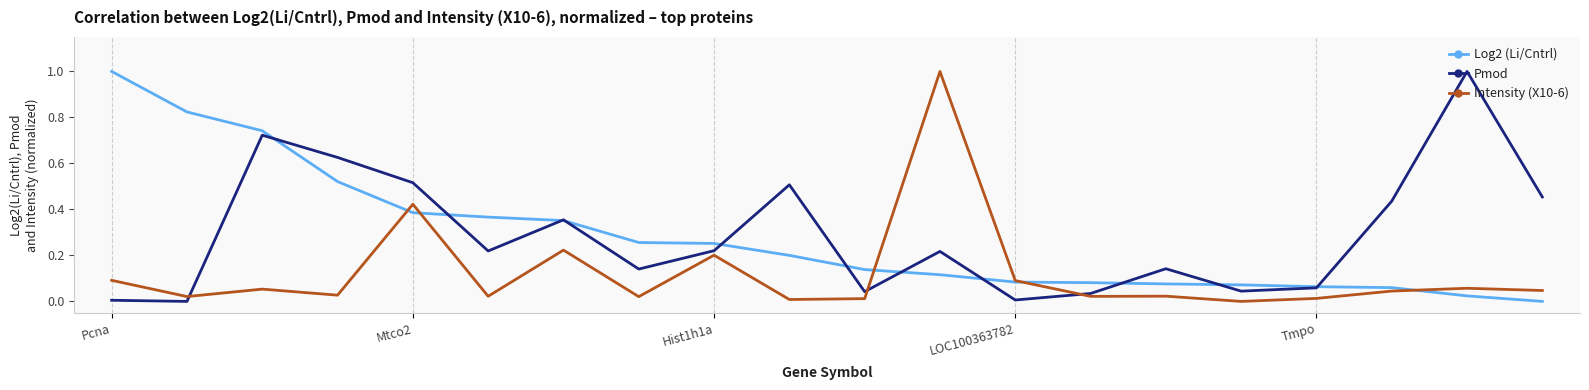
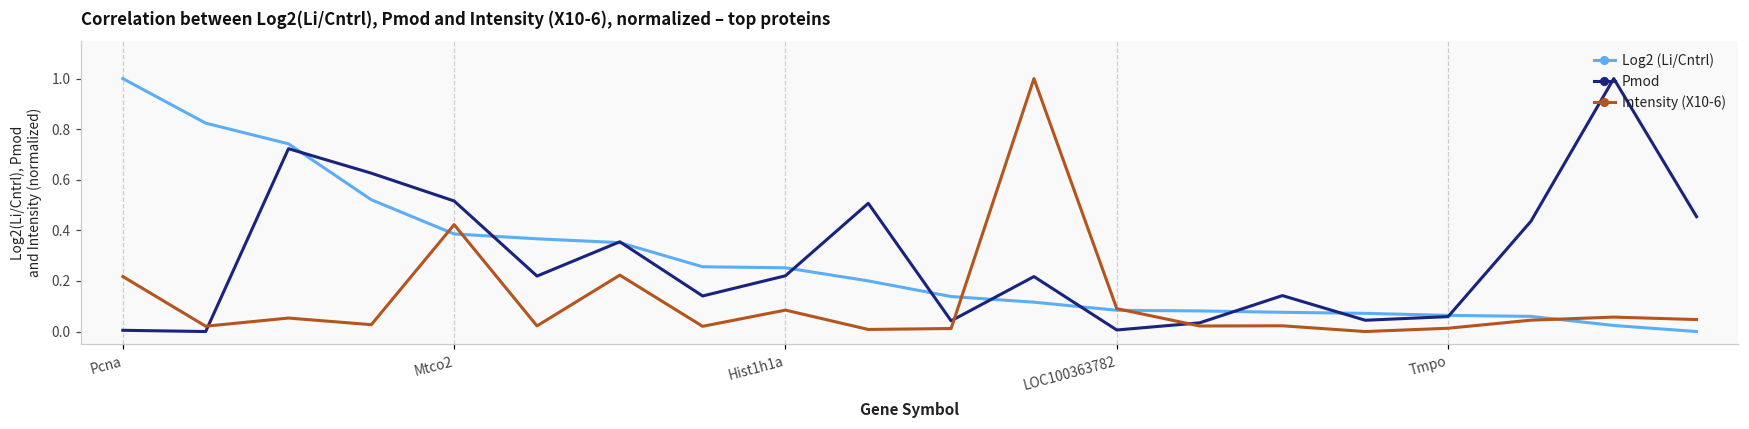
  {
    "Log2 (Li/Cntrl)": {
      "Pcna": 1.00,
      "Mtco2": 0.39,
      "Hist1h1a": 0.25
    },
    "Pmod": {
      "Pcna": 0.00,
      "Mtco2": 0.52,
      "Hist1h1a": 0.22,
      "LOC100363782": 0.01
    },
    "Intensity (X10-6)": {
-     "Pcna": 0.09,
+     "Pcna": 0.22,
      "Mtco2": 0.42,
-     "Hist1h1a": 0.20,
+     "Hist1h1a": 0.08,
      "Tmpo": 0.01
    }
  }
